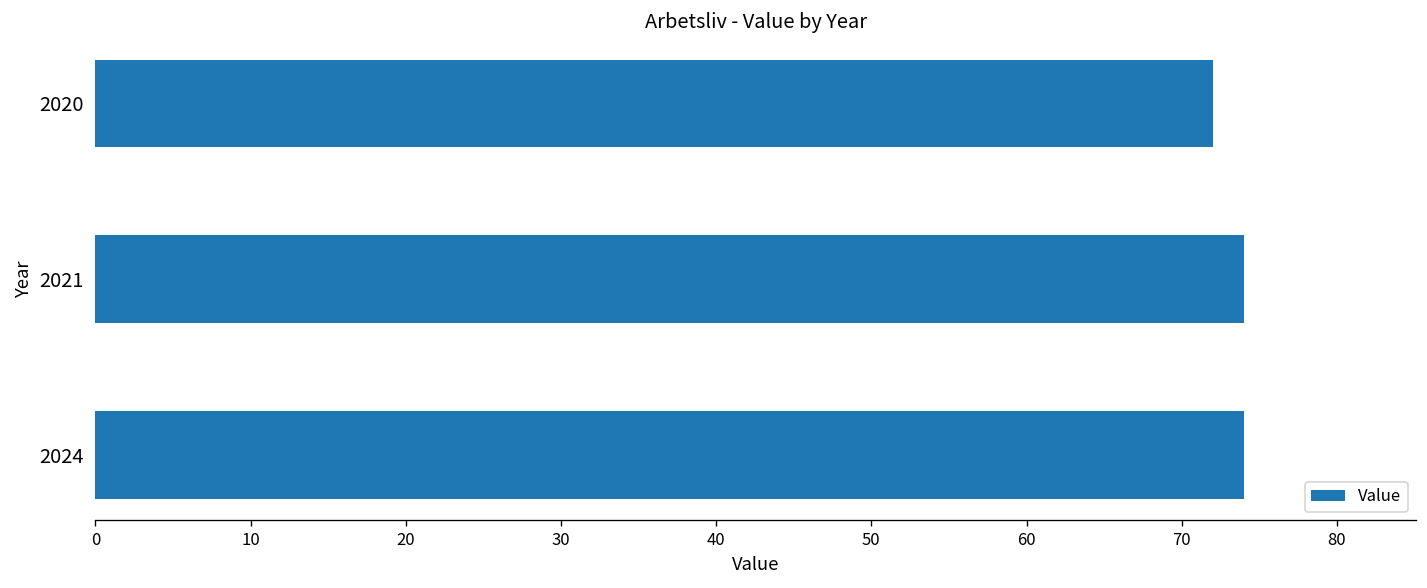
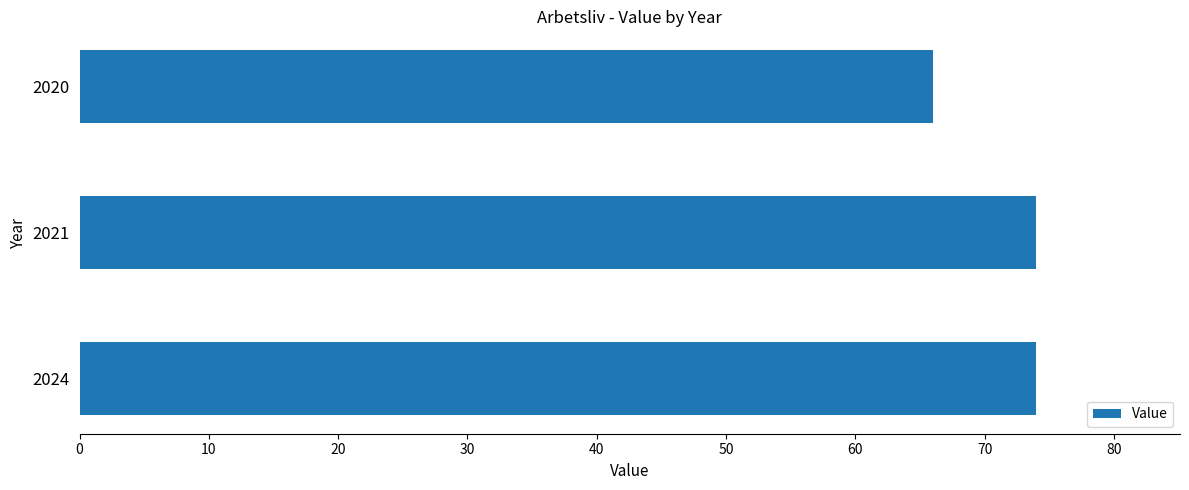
  {
-   "2020": 72,
+   "2020": 66,
    "2021": 74,
    "2024": 74
  }
